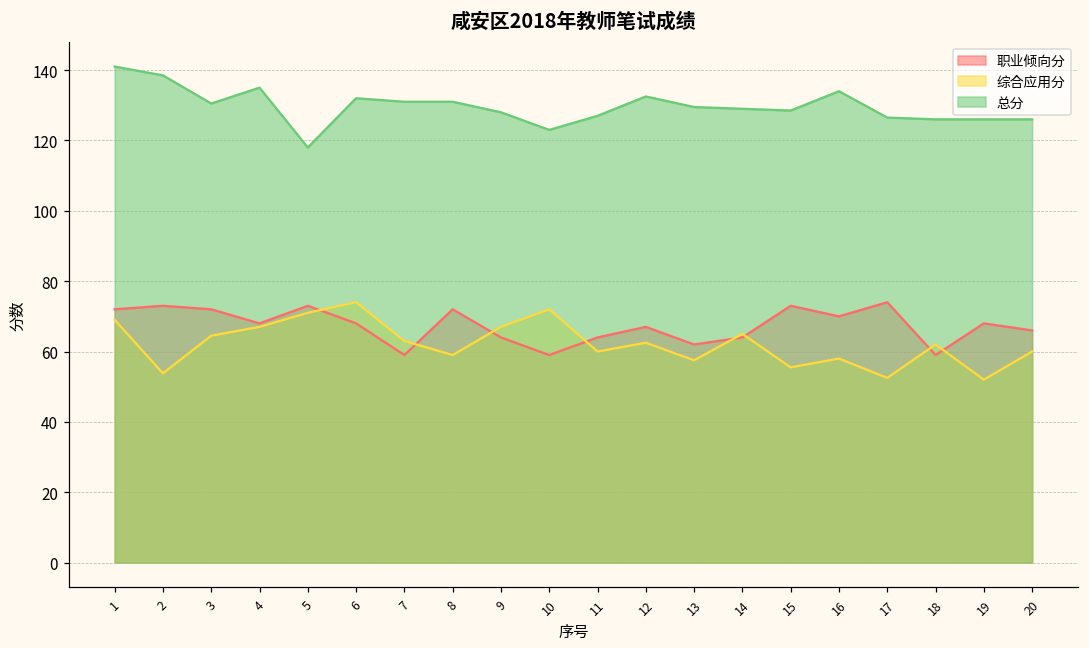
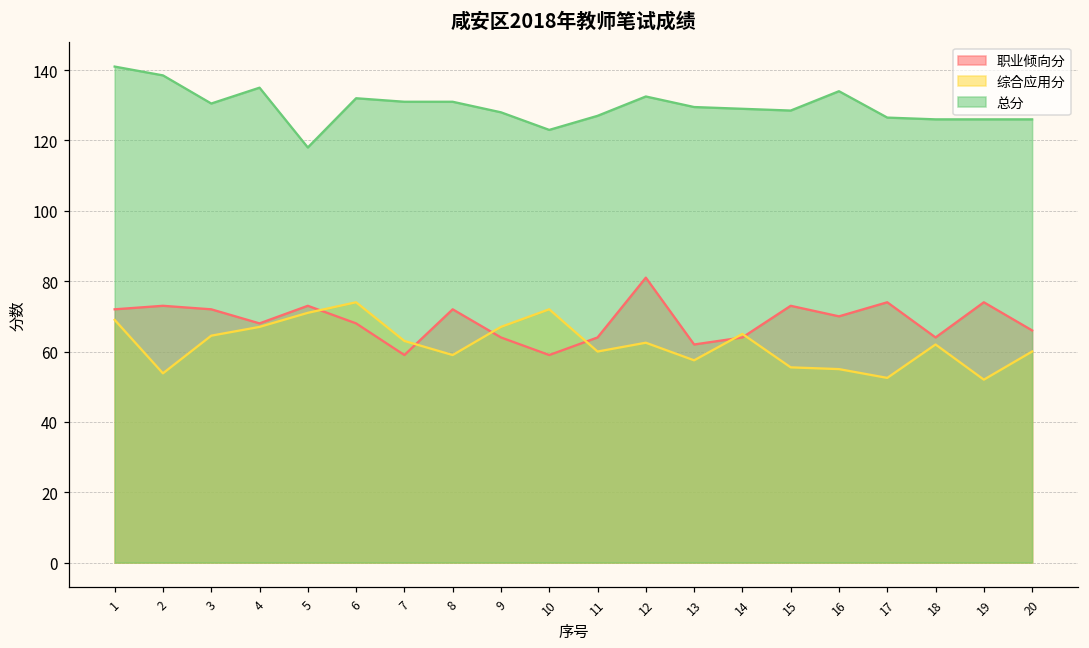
  {
    "职业倾向分": {
      "1": 72,
      "2": 73,
      "3": 72,
      "4": 68,
      "5": 73,
      "6": 68,
      "7": 59,
      "8": 72,
      "9": 64,
      "10": 59,
      "11": 64,
-     "12": 67,
+     "12": 81,
      "13": 62,
      "14": 64,
      "15": 73,
      "16": 70,
      "17": 74,
-     "18": 59,
-     "19": 68,
+     "18": 64,
+     "19": 74,
      "20": 66
    },
    "综合应用分": {
      "1": 69,
      "2": 54,
      "3": 65,
      "4": 67,
      "5": 71,
      "6": 74,
      "7": 63,
      "8": 59,
      "9": 67,
      "10": 72,
      "11": 60,
      "12": 63,
      "13": 58,
      "14": 65,
      "15": 56,
-     "16": 58,
+     "16": 55,
      "17": 53,
      "18": 62,
      "19": 52,
      "20": 60
    },
    "总分": {
      "1": 141,
      "2": 139,
      "3": 131,
      "4": 135,
      "5": 118,
      "6": 132,
      "7": 131,
      "8": 131,
      "9": 128,
      "10": 123,
      "11": 127,
      "12": 133,
      "13": 130,
      "14": 129,
      "15": 129,
      "16": 134,
      "17": 127,
      "18": 126,
      "19": 126,
      "20": 126
    }
  }
